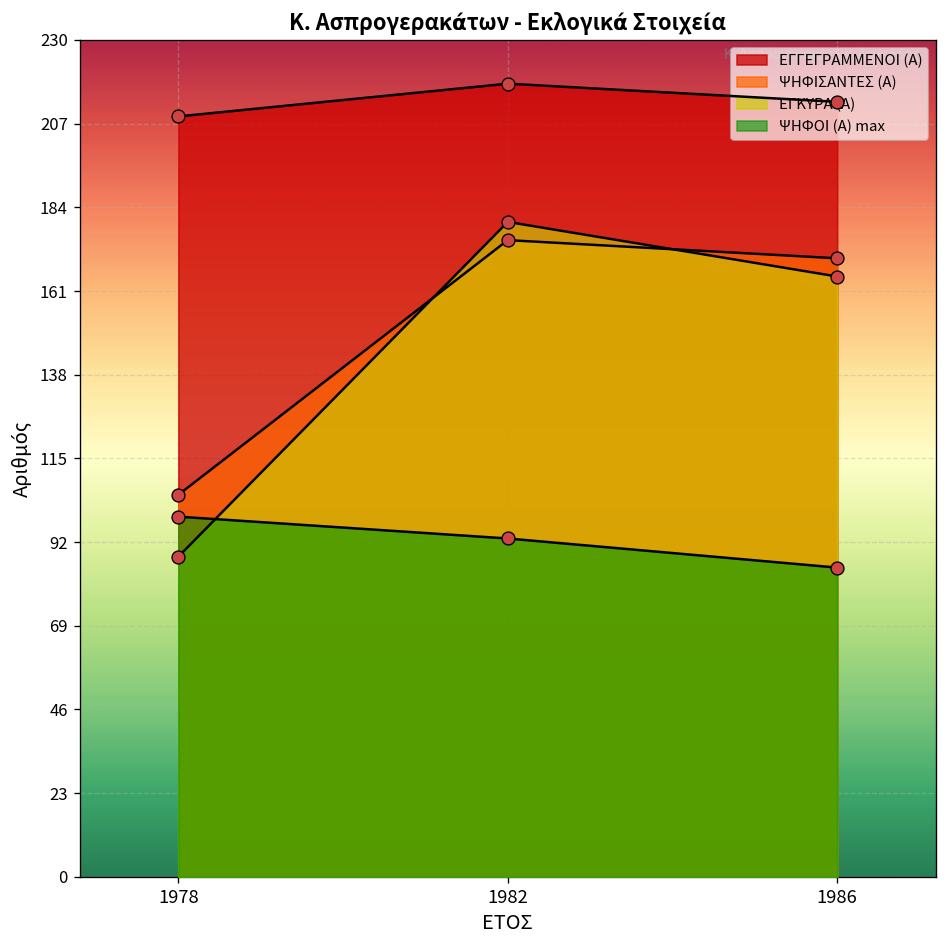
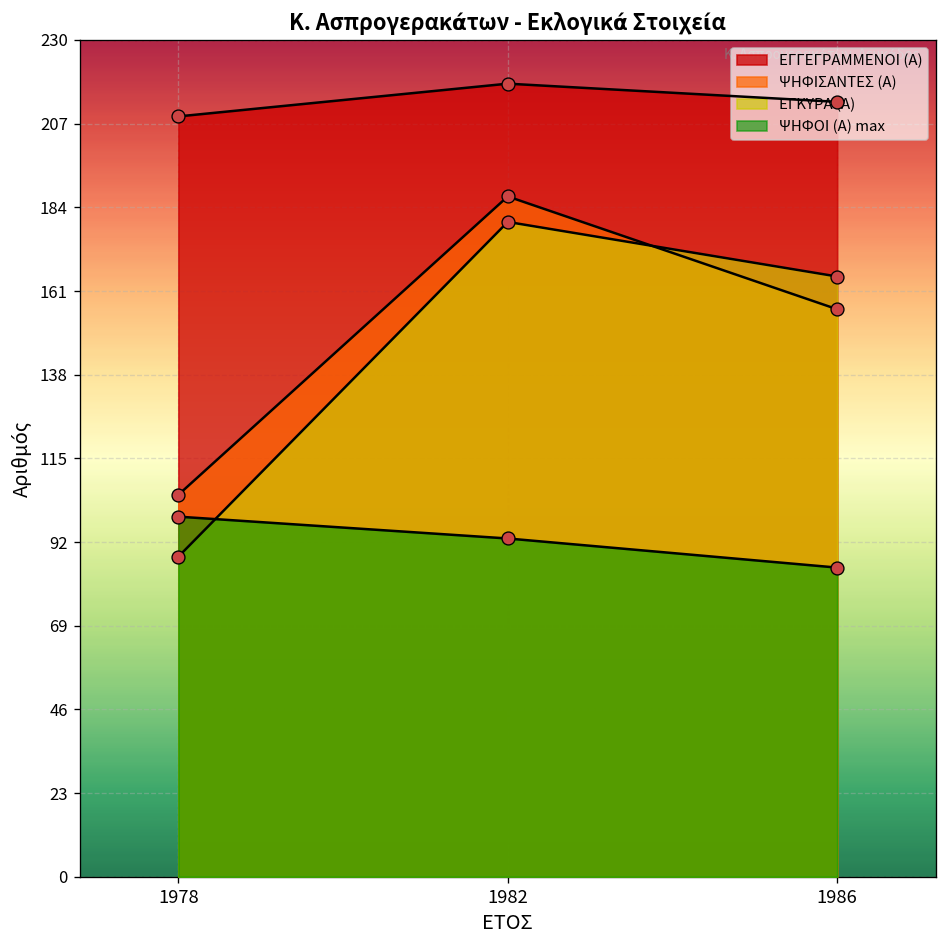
  {
    "ΕΓΓΕΓΡΑΜΜΕΝΟΙ (Α)": {
      "1978": 209,
      "1982": 218
    },
    "ΨΗΦΙΣΑΝΤΕΣ (Α)": {
      "1978": 105,
-     "1982": 175,
-     "1986": 170
+     "1982": 187,
+     "1986": 156
    },
    "ΕΓΚΥΡΑ (Α)": {
      "1978": 88,
      "1982": 180,
      "1986": 165
    },
    "ΨΗΦΟΙ (Α) max": {
      "1978": 99,
      "1982": 93,
      "1986": 85
    }
  }
